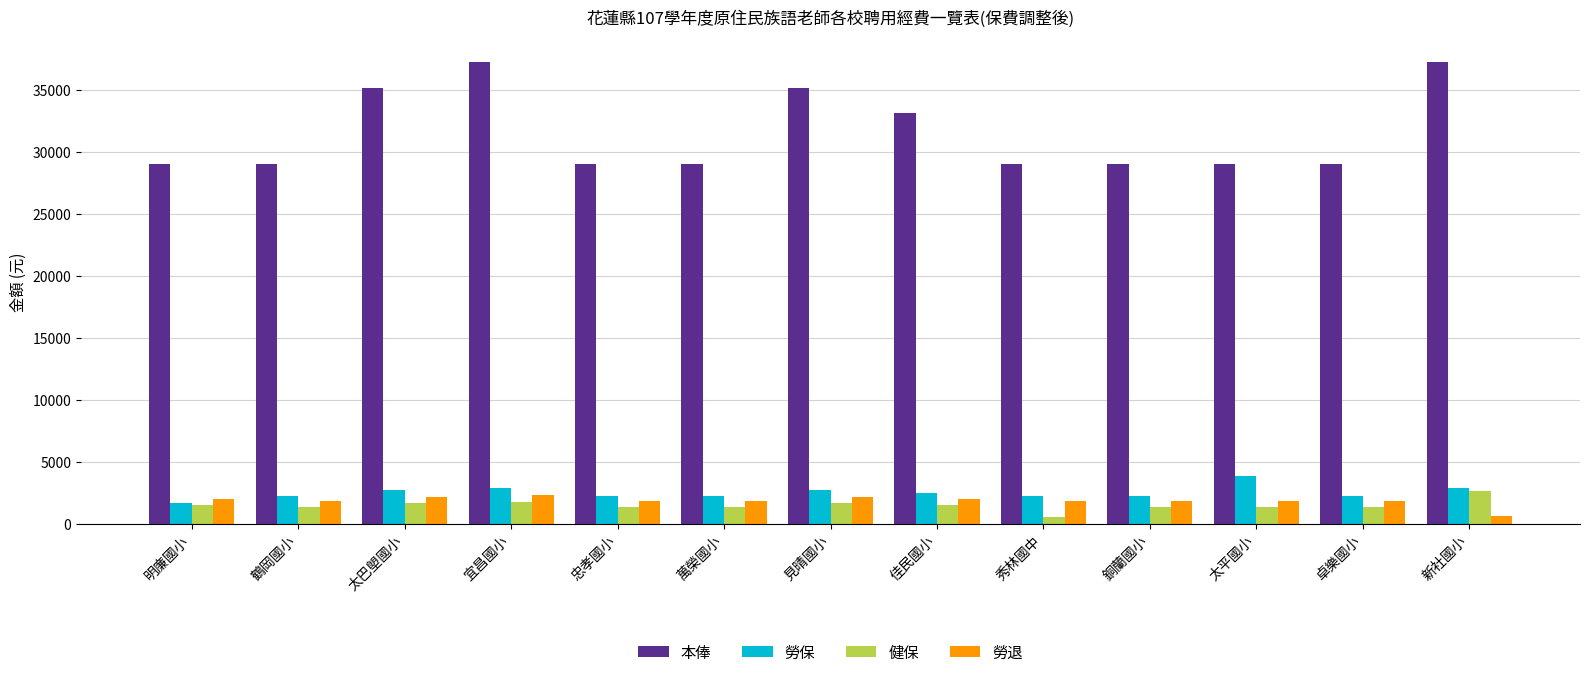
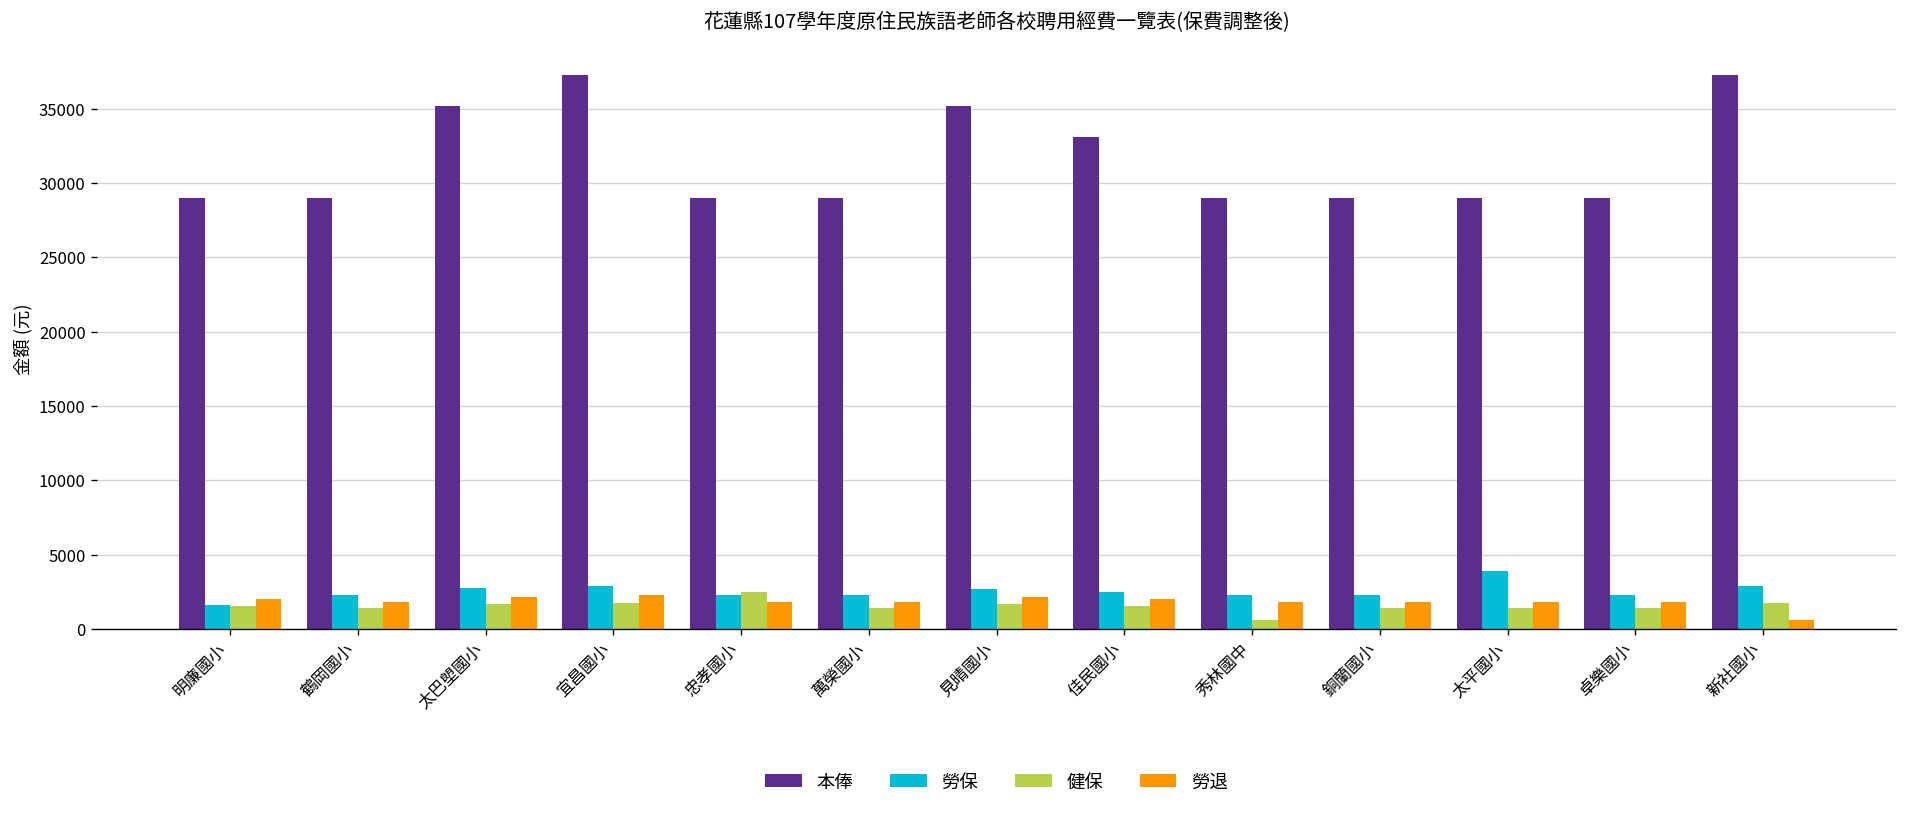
  {
    "本俸": {
      "明廉國小": 29000,
      "鶴岡國小": 29000,
      "太巴塱國小": 35200,
      "宜昌國小": 37200,
      "忠孝國小": 29000,
      "萬榮國小": 29000,
      "見晴國小": 35200,
      "佳民國小": 33100,
      "秀林國中": 29000,
      "銅蘭國小": 29000,
      "太平國小": 29000,
      "卓樂國小": 29000,
      "新社國小": 37200
    },
    "勞保": {
      "明廉國小": 1600,
      "鶴岡國小": 2300,
      "太巴塱國小": 2700,
      "宜昌國小": 2900,
      "忠孝國小": 2300,
      "萬榮國小": 2300,
      "見晴國小": 2700,
      "佳民國小": 2500,
      "秀林國中": 2300,
      "銅蘭國小": 2300,
      "太平國小": 3900,
      "卓樂國小": 2300,
      "新社國小": 2900
    },
    "健保": {
      "明廉國小": 1500,
      "鶴岡國小": 1400,
      "太巴塱國小": 1600,
      "宜昌國小": 1700,
-     "忠孝國小": 1400,
+     "忠孝國小": 2500,
      "萬榮國小": 1400,
      "見晴國小": 1600,
      "佳民國小": 1500,
      "秀林國中": 600,
      "銅蘭國小": 1400,
      "太平國小": 1400,
      "卓樂國小": 1400,
-     "新社國小": 2600
+     "新社國小": 1700
    },
    "勞退": {
      "明廉國小": 2000,
      "鶴岡國小": 1800,
      "太巴塱國小": 2200,
      "宜昌國小": 2300,
      "忠孝國小": 1800,
      "萬榮國小": 1800,
      "見晴國小": 2200,
      "佳民國小": 2000,
      "秀林國中": 1800,
      "銅蘭國小": 1800,
      "太平國小": 1800,
      "卓樂國小": 1800,
      "新社國小": 600
    }
  }
